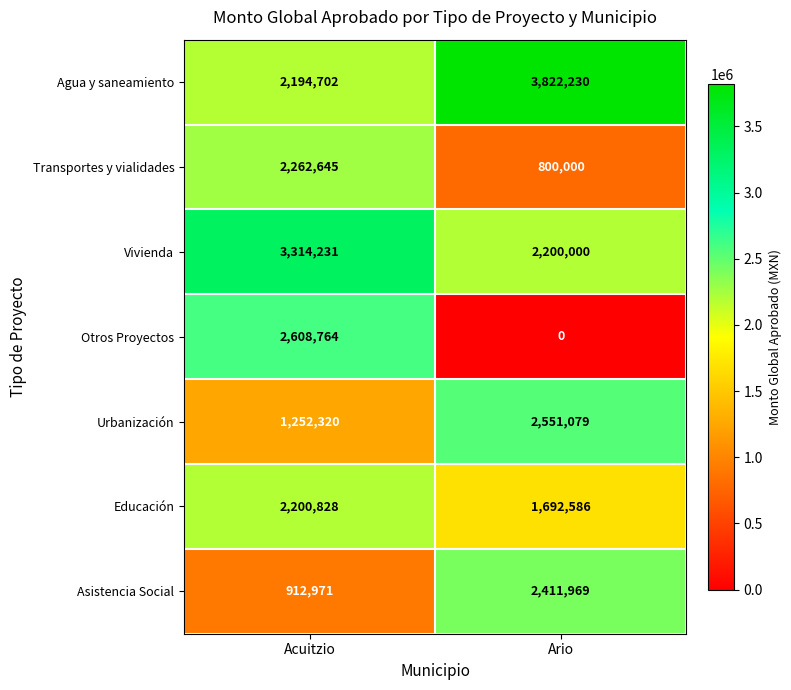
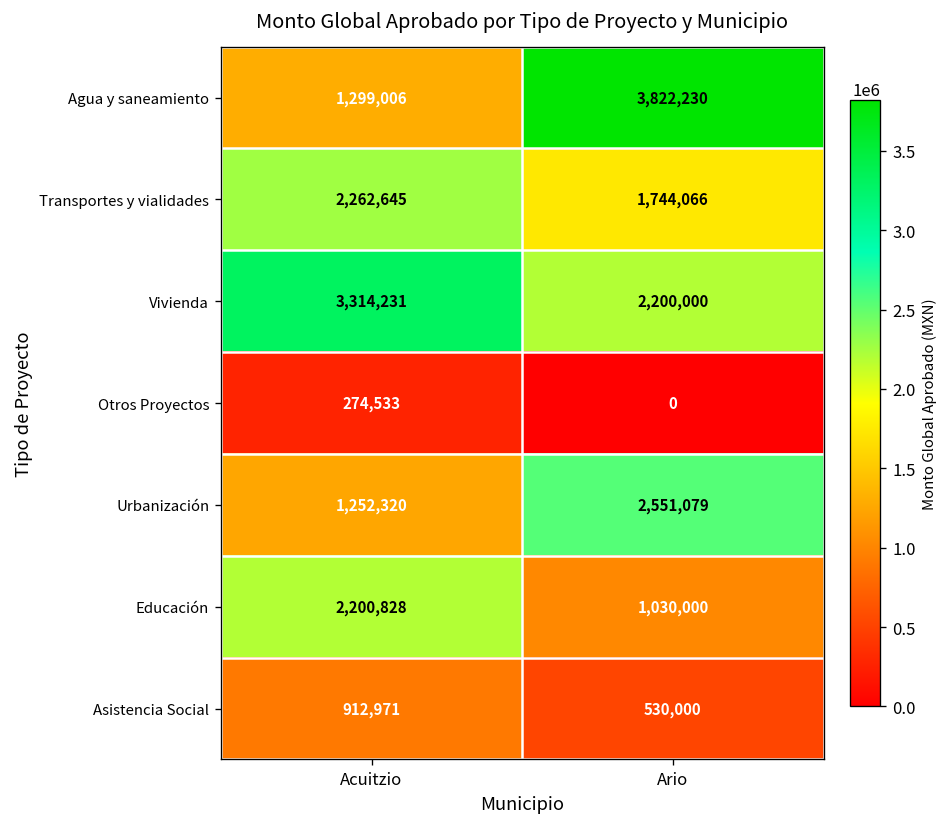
  {
    "Agua y saneamiento": {
-     "Acuitzio": "2,194,702",
+     "Acuitzio": "1,299,006",
      "Ario": "3,822,230"
    },
    "Transportes y vialidades": {
      "Acuitzio": "2,262,645",
-     "Ario": "800,000"
+     "Ario": "1,744,066"
    },
    "Vivienda": {
      "Acuitzio": "3,314,231",
      "Ario": "2,200,000"
    },
    "Otros Proyectos": {
-     "Acuitzio": "2,608,764",
+     "Acuitzio": "274,533",
      "Ario": "0"
    },
    "Urbanización": {
      "Acuitzio": "1,252,320",
      "Ario": "2,551,079"
    },
    "Educación": {
      "Acuitzio": "2,200,828",
-     "Ario": "1,692,586"
+     "Ario": "1,030,000"
    },
    "Asistencia Social": {
      "Acuitzio": "912,971",
-     "Ario": "2,411,969"
+     "Ario": "530,000"
    }
  }
